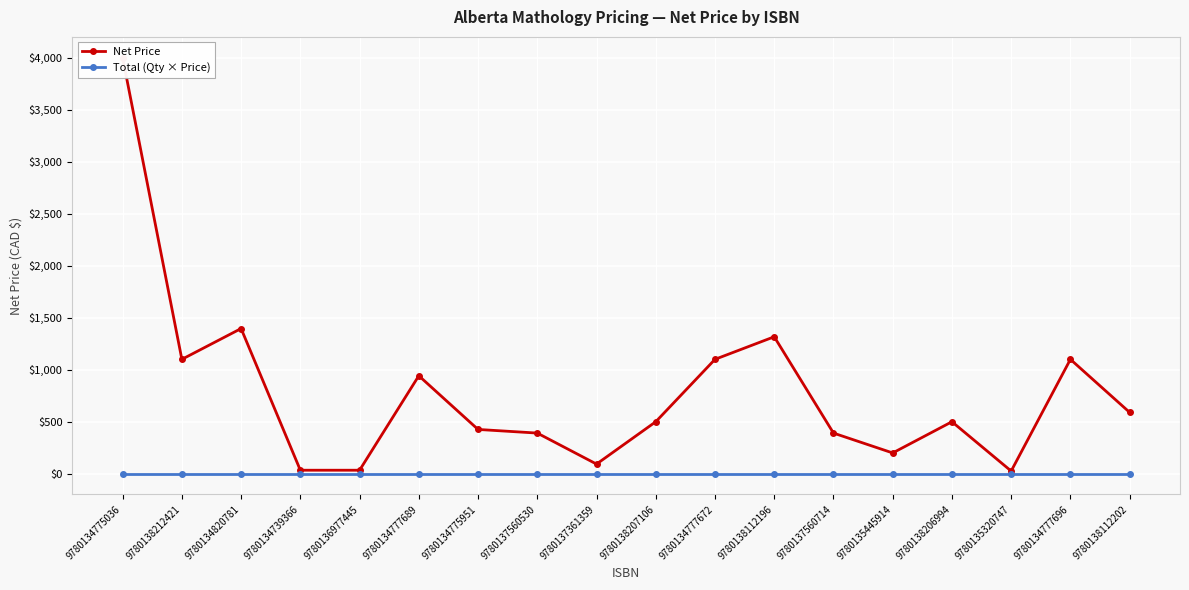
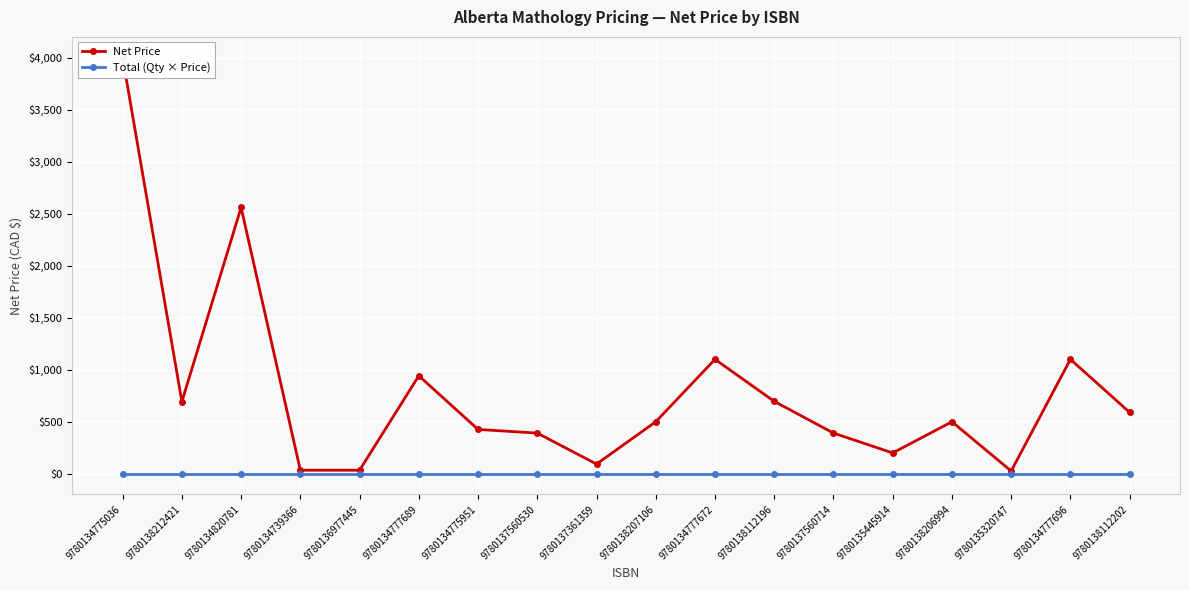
  {
    "Net Price": {
-     "9780138212421": "$1,100",
-     "9780134820781": "$1,400",
+     "9780138212421": "$690",
+     "9780134820781": "$2,560",
      "9780134739366": "$30",
      "9780136977445": "$30",
      "9780134777689": "$940",
      "9780134775951": "$430",
      "9780137560530": "$390",
      "9780137361359": "$90",
      "9780138207106": "$500",
      "9780134777672": "$1,100",
-     "9780138112196": "$1,320",
+     "9780138112196": "$700",
      "9780137560714": "$390",
      "9780135445914": "$200",
      "9780138206994": "$500",
      "9780135320747": "$30",
      "9780134777696": "$1,100",
      "9780138112202": "$590"
    },
    "Total (Qty × Price)": {
      "9780134775036": "$0",
      "9780138212421": "$0",
      "9780134820781": "$0",
      "9780134739366": "$0",
      "9780136977445": "$0",
      "9780134777689": "$0",
      "9780134775951": "$0",
      "9780137560530": "$0",
      "9780137361359": "$0",
      "9780138207106": "$0",
      "9780134777672": "$0",
      "9780138112196": "$0",
      "9780137560714": "$0",
      "9780135445914": "$0",
      "9780138206994": "$0",
      "9780135320747": "$0",
      "9780134777696": "$0",
      "9780138112202": "$0"
    }
  }
